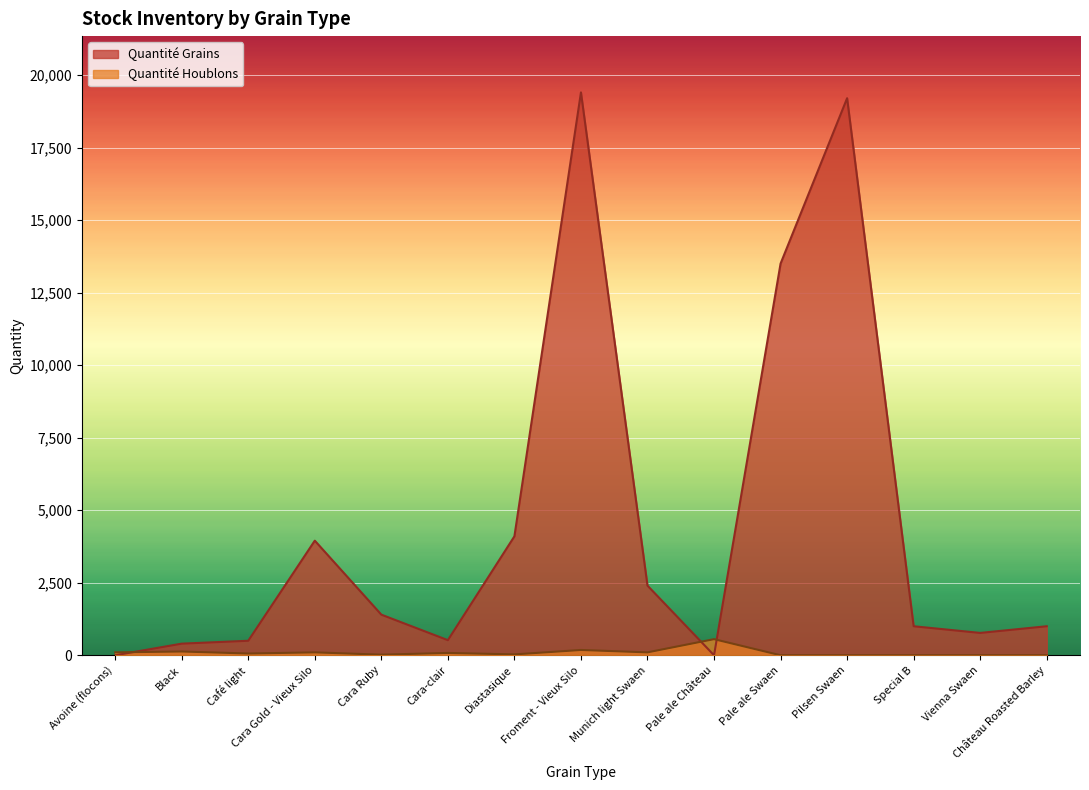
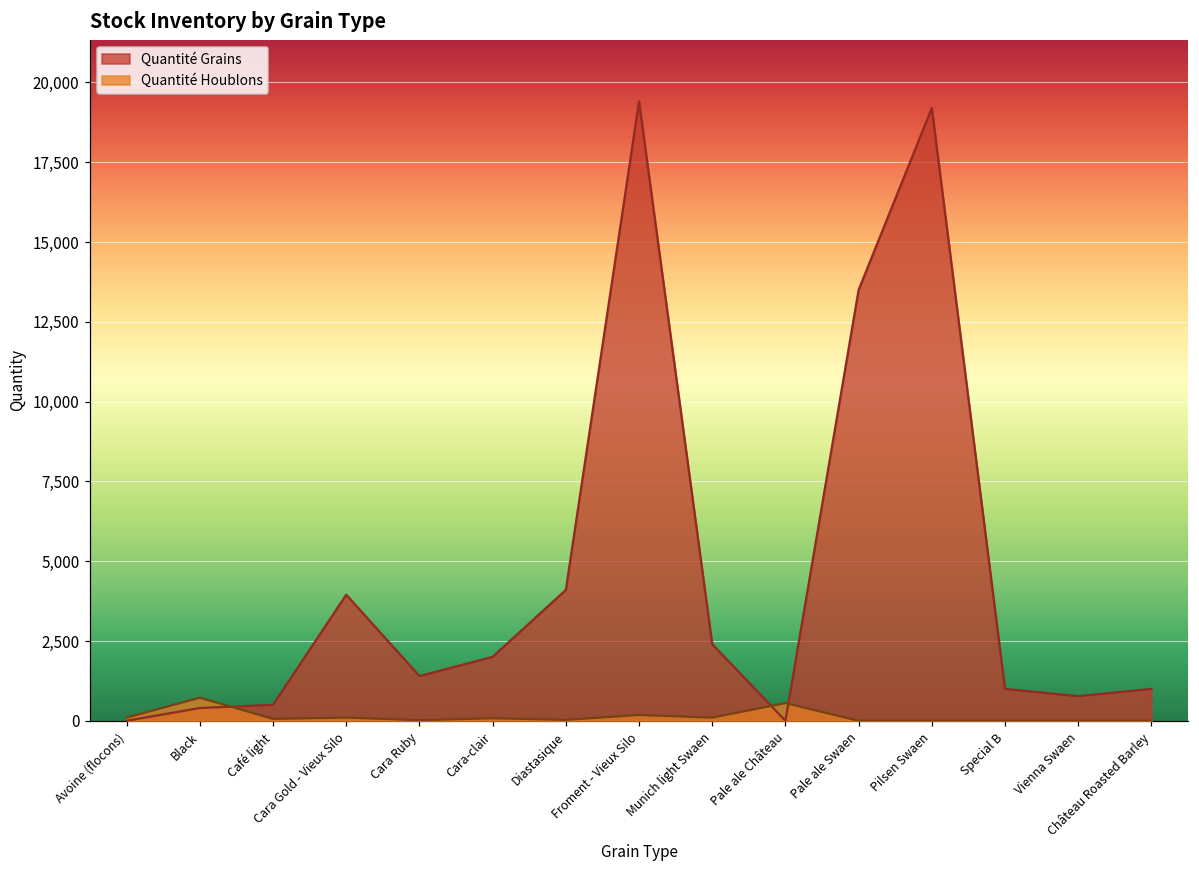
  {
    "Quantité Grains": {
      "Avoine (flocons)": "0",
      "Black": "400",
      "Café light": "500",
      "Cara Gold - Vieux Silo": "4,000",
      "Cara Ruby": "1,400",
-     "Cara-clair": "500",
+     "Cara-clair": "2,000",
      "Diastasique": "4,100",
      "Froment - Vieux Silo": "19,400",
      "Munich light Swaen": "2,400",
      "Pale ale Château": "0",
      "Pale ale Swaen": "13,500",
      "Pilsen Swaen": "19,200",
      "Special B": "1,000",
      "Vienna Swaen": "800",
      "Château Roasted Barley": "1,000"
    },
    "Quantité Houblons": {
      "Avoine (flocons)": "100",
-     "Black": "100",
+     "Black": "700",
      "Café light": "100",
      "Cara Gold - Vieux Silo": "100",
      "Cara Ruby": "0",
      "Cara-clair": "100",
      "Diastasique": "0",
      "Froment - Vieux Silo": "200",
      "Munich light Swaen": "100",
      "Pale ale Château": "600",
      "Pale ale Swaen": "0",
      "Pilsen Swaen": "0",
      "Special B": "0",
      "Vienna Swaen": "0",
      "Château Roasted Barley": "0"
    }
  }
